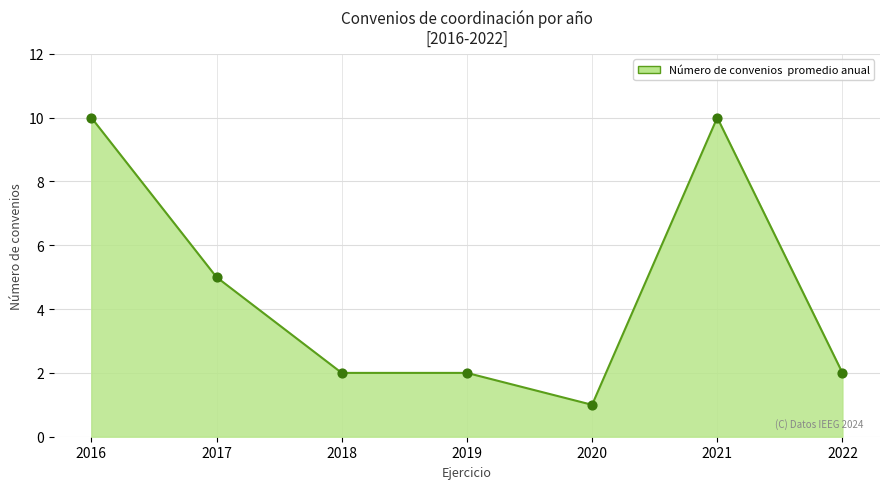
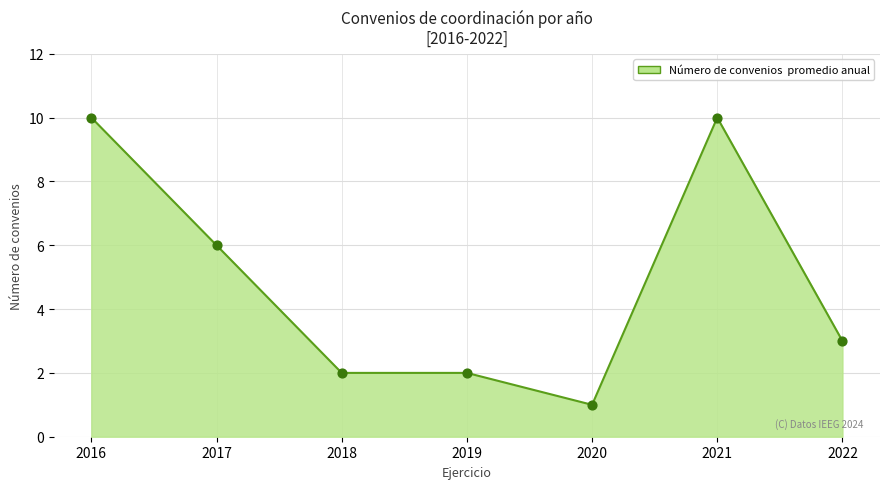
  {
    "2016": 10,
-   "2017": 5,
+   "2017": 6,
    "2018": 2,
    "2019": 2,
    "2020": 1,
    "2021": 10,
-   "2022": 2
+   "2022": 3
  }
